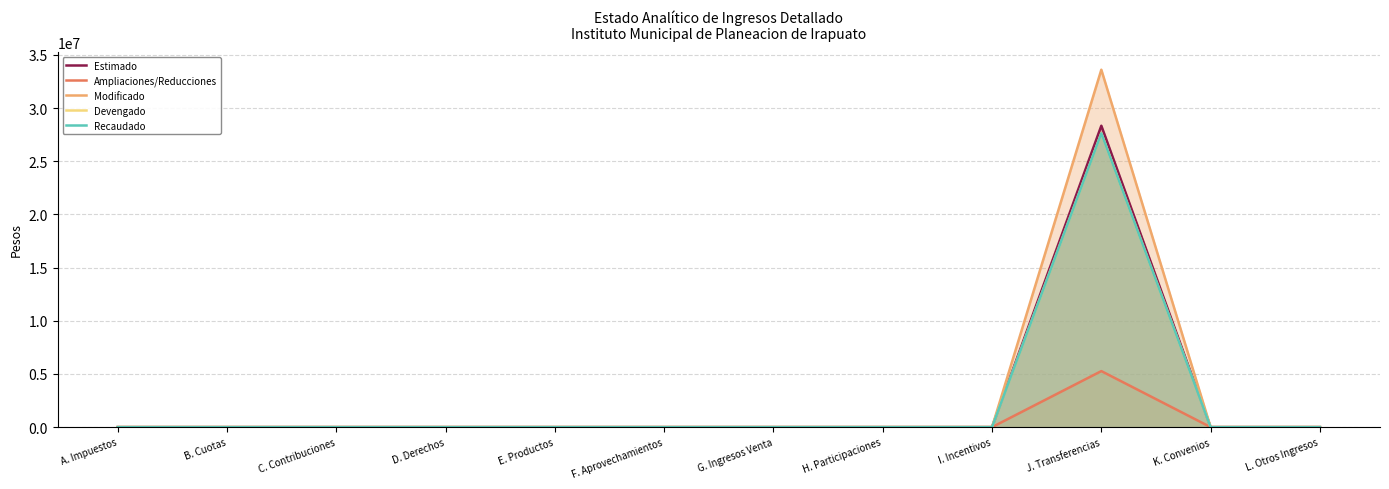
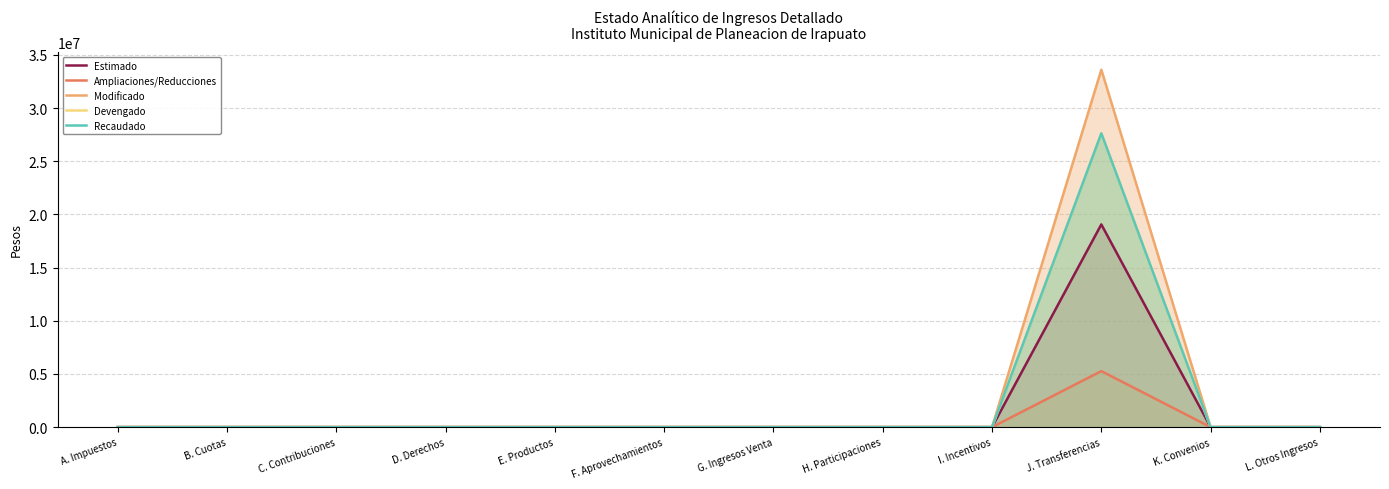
  {
    "Estimado": {
-     "J. Transferencias": 28300000
+     "J. Transferencias": 19100000
    },
    "Recaudado": {
      "J. Transferencias": 27600000
    }
  }
